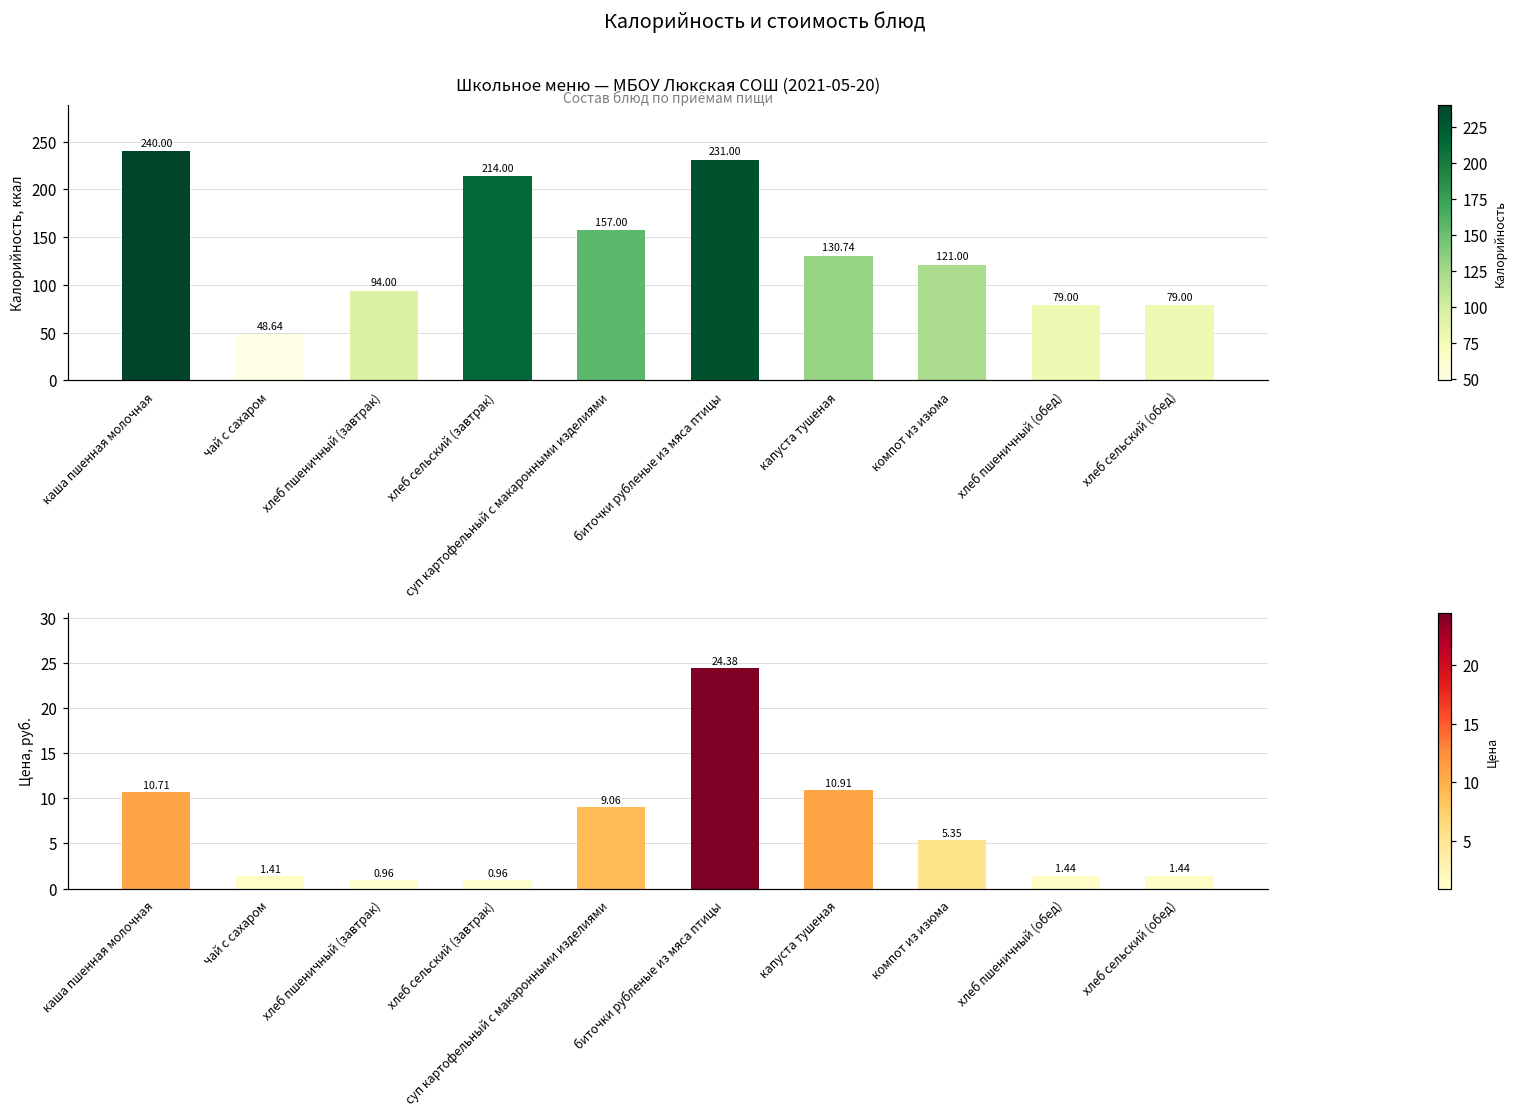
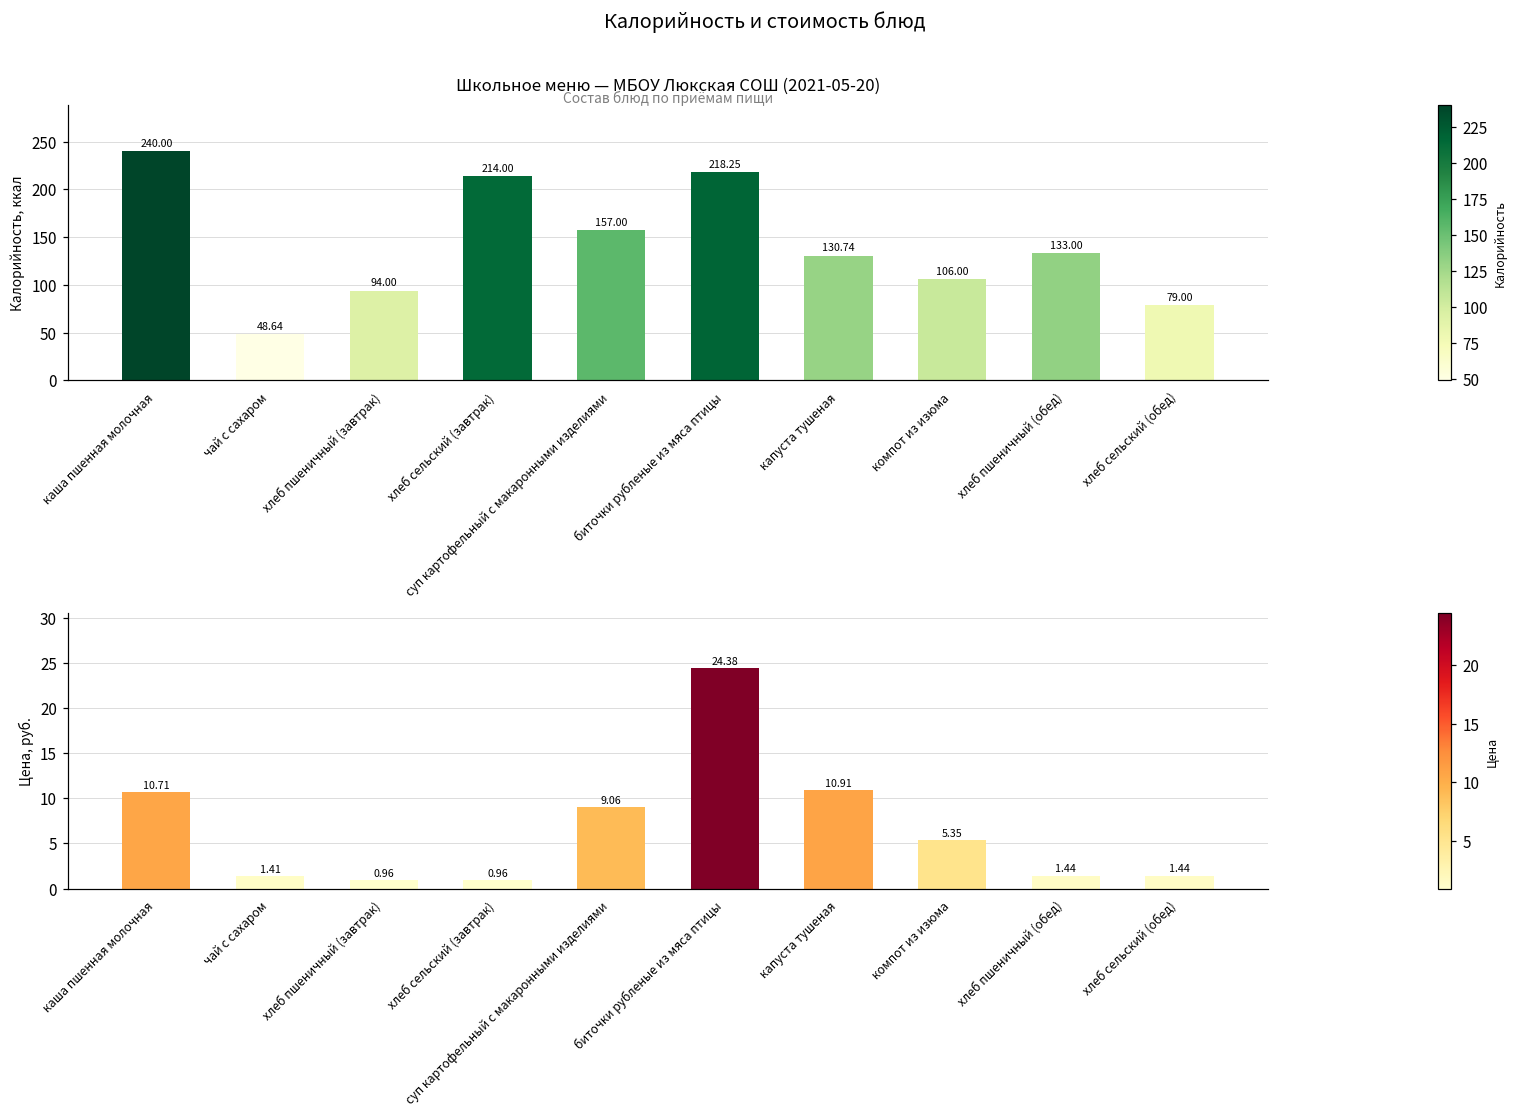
  {
    "Школьное меню — МБОУ Люкская СОШ (2021-05-20)": {
      "каша пшенная молочная": 240.00,
      "чай с сахаром": 48.64,
      "хлеб пшеничный (завтрак)": 94.00,
      "хлеб сельский (завтрак)": 214.00,
      "суп картофельный с макаронными изделиями": 157.00,
-     "биточки рубленые из мяса птицы": 231.00,
+     "биточки рубленые из мяса птицы": 218.25,
      "капуста тушеная": 130.74,
-     "компот из изюма": 121.00,
-     "хлеб пшеничный (обед)": 79.00,
+     "компот из изюма": 106.00,
+     "хлеб пшеничный (обед)": 133.00,
      "хлеб сельский (обед)": 79.00
    }
  }
